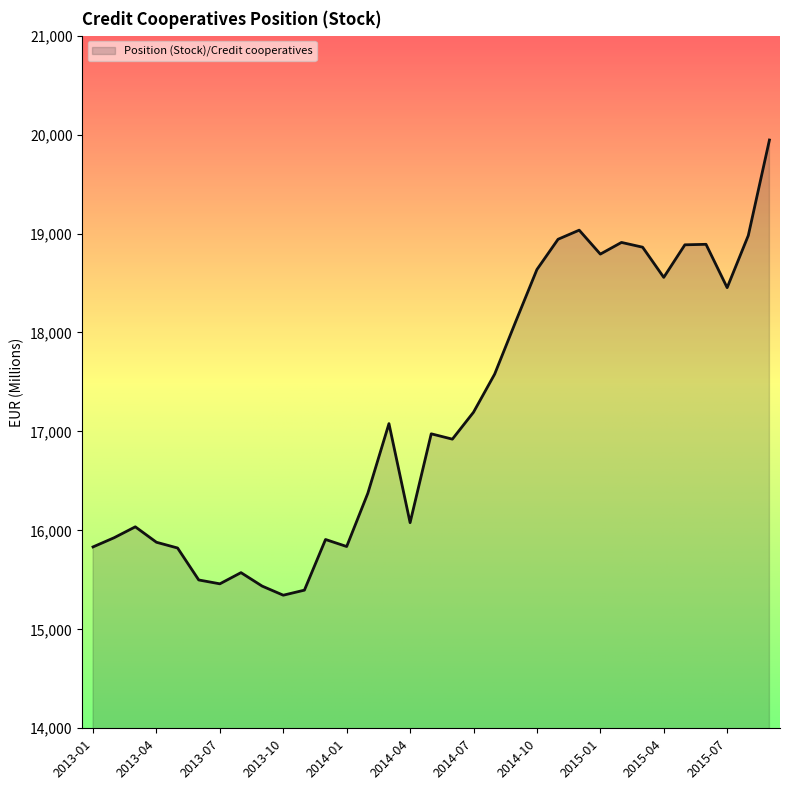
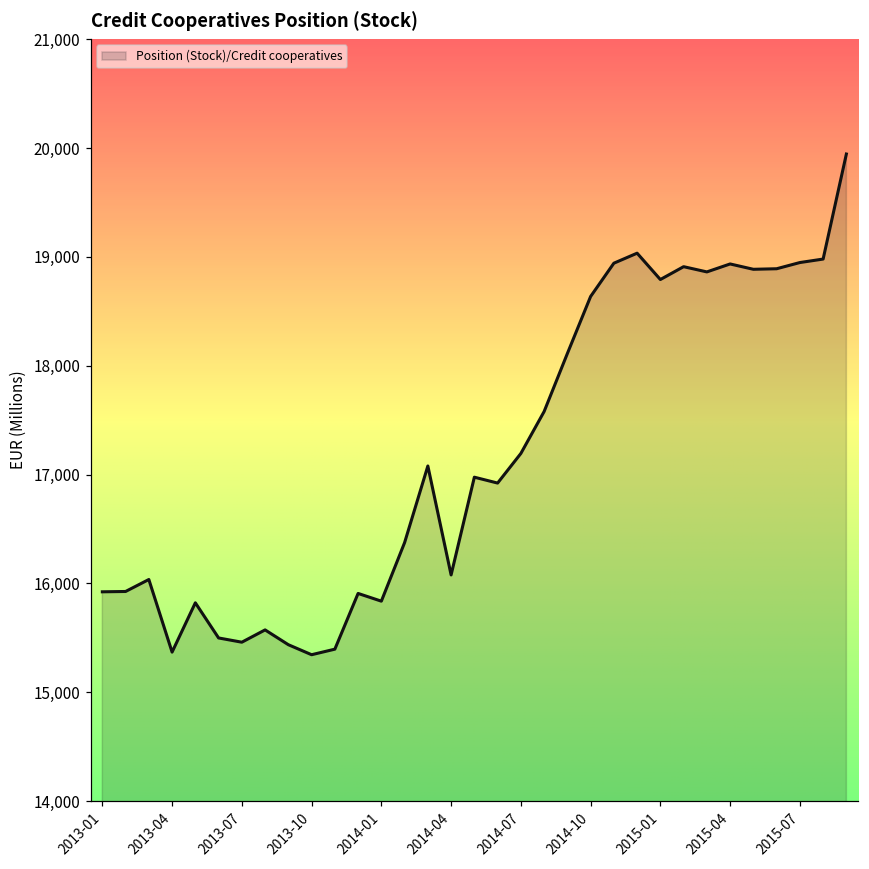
  {
-   "2013-01": "15,800",
-   "2013-04": "15,900",
+   "2013-01": "15,900",
+   "2013-04": "15,400",
    "2013-07": "15,500",
    "2013-10": "15,300",
    "2014-01": "15,800",
    "2014-04": "16,100",
    "2014-07": "17,200",
    "2014-10": "18,600",
    "2015-01": "18,800",
-   "2015-04": "18,600",
-   "2015-07": "18,500"
+   "2015-04": "18,900",
+   "2015-07": "18,900"
  }
